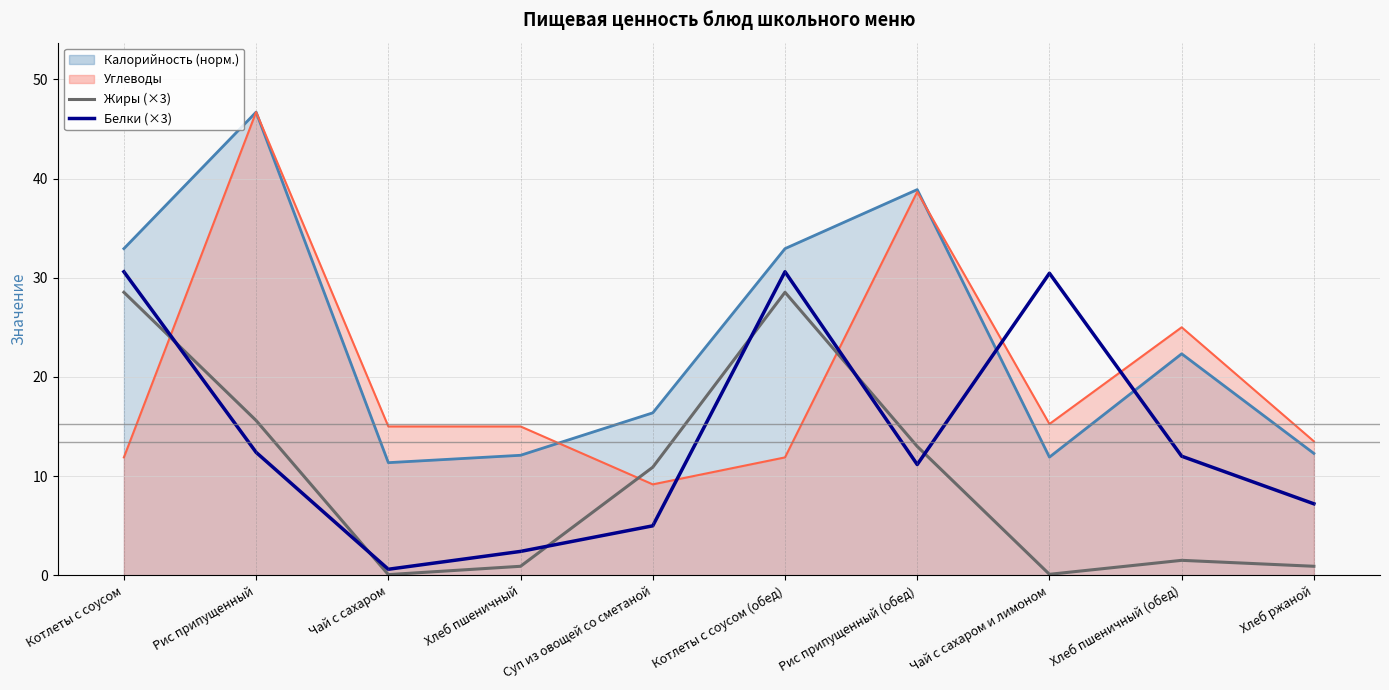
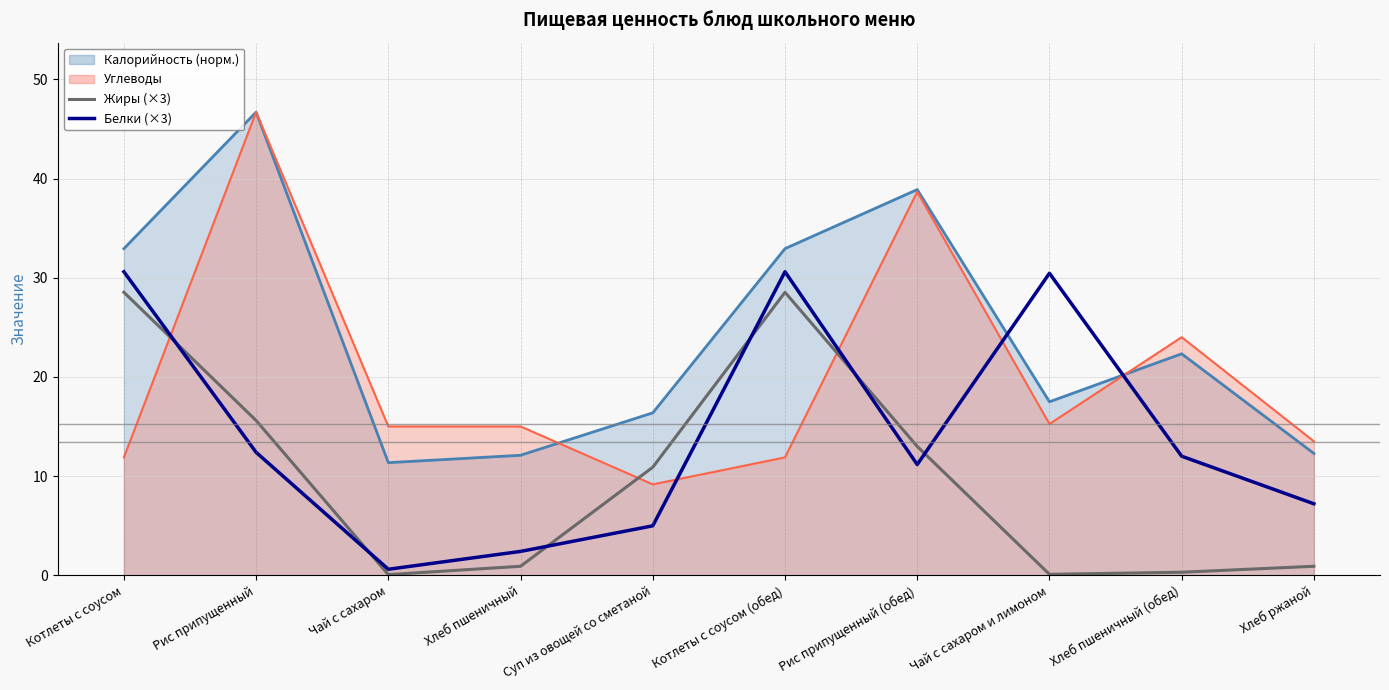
  {
    "Калорийность (норм.)": {
      "Котлеты с соусом": 33,
      "Чай с сахаром": 11,
      "Хлеб пшеничный": 12,
      "Суп из овощей со сметаной": 16,
      "Котлеты с соусом (обед)": 33,
-     "Чай с сахаром и лимоном": 12,
+     "Чай с сахаром и лимоном": 17,
      "Хлеб пшеничный (обед)": 22,
      "Хлеб ржаной": 12
    },
    "Углеводы": {
      "Котлеты с соусом": 12,
      "Чай с сахаром": 15,
      "Хлеб пшеничный": 15,
      "Суп из овощей со сметаной": 9,
      "Котлеты с соусом (обед)": 12,
      "Чай с сахаром и лимоном": 15,
-     "Хлеб пшеничный (обед)": 25,
+     "Хлеб пшеничный (обед)": 24,
      "Хлеб ржаной": 14
    },
    "Жиры (×3)": {
      "Котлеты с соусом": 29,
      "Рис припущенный": 16,
      "Чай с сахаром": 0,
      "Хлеб пшеничный": 1,
      "Суп из овощей со сметаной": 11,
      "Котлеты с соусом (обед)": 29,
      "Рис припущенный (обед)": 13,
      "Чай с сахаром и лимоном": 0,
-     "Хлеб пшеничный (обед)": 2,
+     "Хлеб пшеничный (обед)": 0,
      "Хлеб ржаной": 1
    },
    "Белки (×3)": {
      "Котлеты с соусом": 31,
      "Рис припущенный": 12,
      "Чай с сахаром": 1,
      "Хлеб пшеничный": 2,
      "Суп из овощей со сметаной": 5,
      "Котлеты с соусом (обед)": 31,
      "Рис припущенный (обед)": 11,
      "Чай с сахаром и лимоном": 30,
      "Хлеб пшеничный (обед)": 12,
      "Хлеб ржаной": 7
    }
  }
